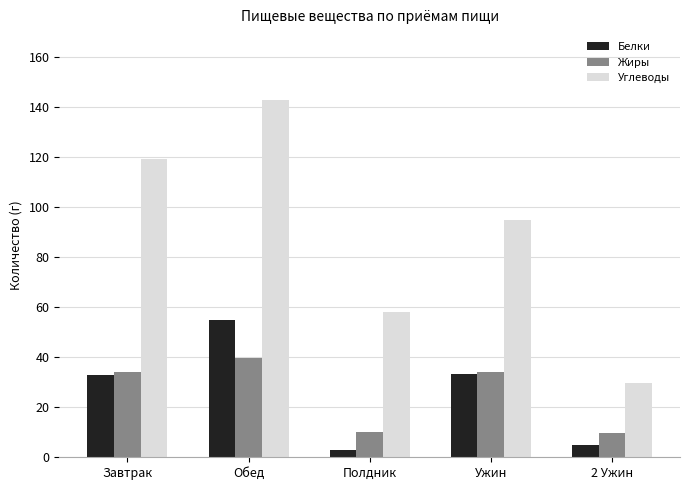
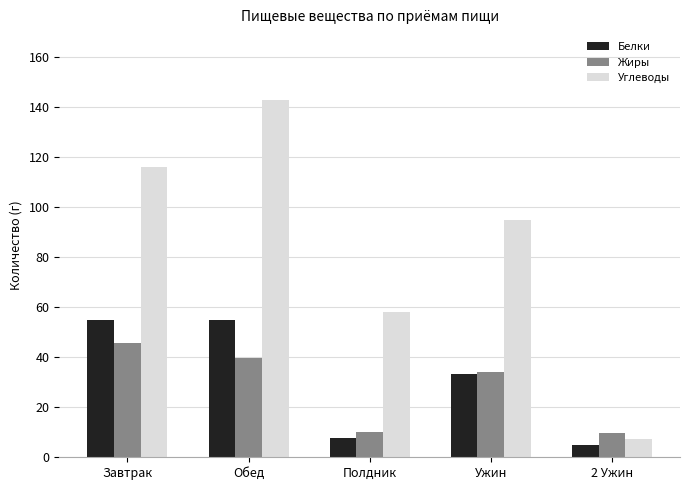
  {
    "Белки": {
-     "Завтрак": 33,
+     "Завтрак": 55,
      "Обед": 55,
-     "Полдник": 3,
+     "Полдник": 8,
      "Ужин": 33,
      "2 Ужин": 5
    },
    "Жиры": {
-     "Завтрак": 34,
+     "Завтрак": 46,
      "Обед": 40,
      "Полдник": 10,
      "Ужин": 34,
      "2 Ужин": 10
    },
    "Углеводы": {
-     "Завтрак": 119,
+     "Завтрак": 116,
      "Обед": 143,
      "Полдник": 58,
      "Ужин": 95,
-     "2 Ужин": 30
+     "2 Ужин": 7
    }
  }
